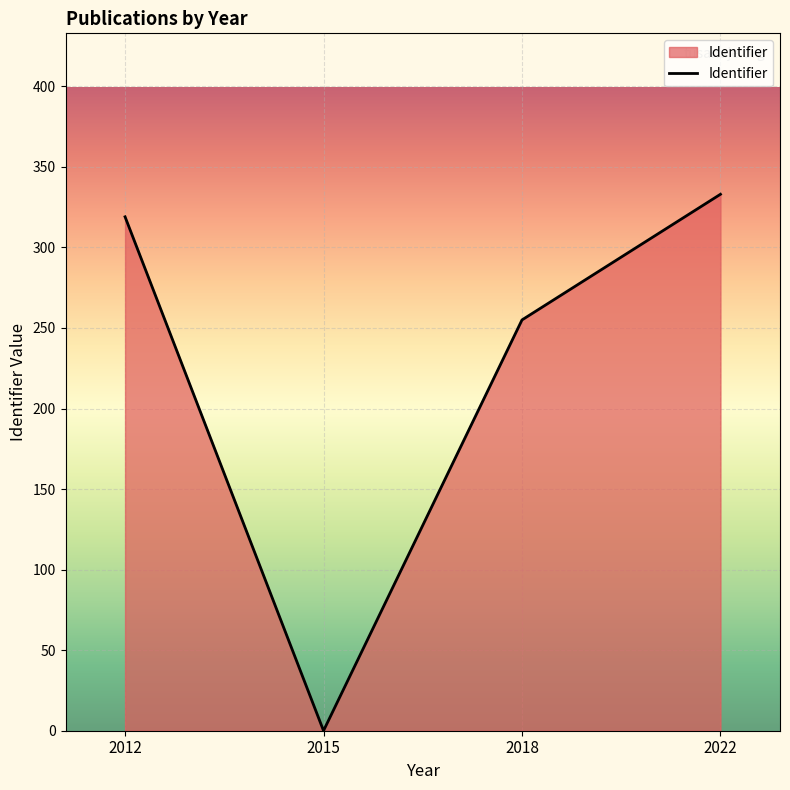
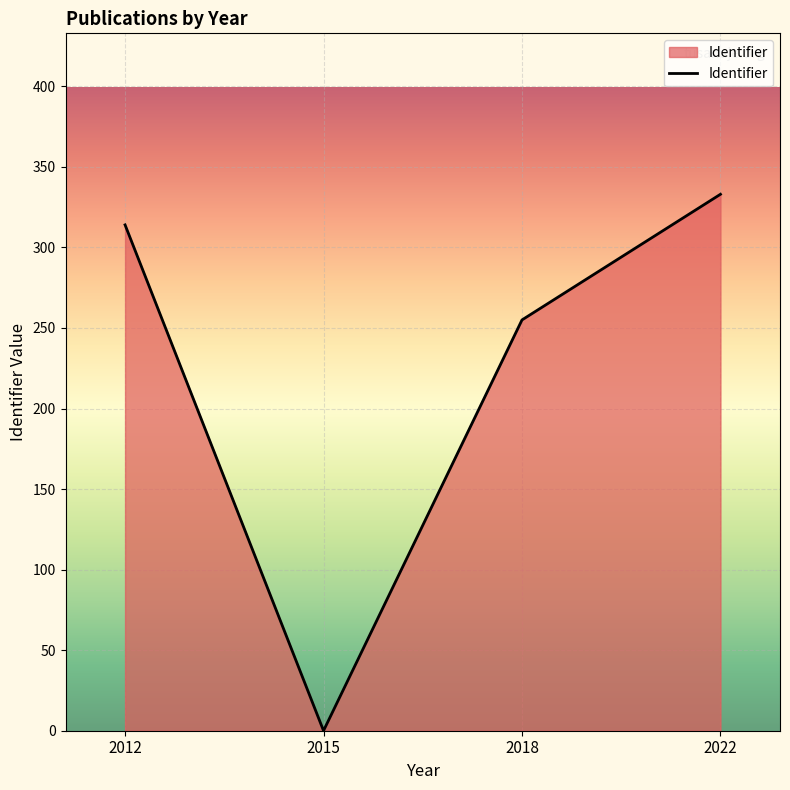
  {
-   "2012": 319,
+   "2012": 314,
    "2015": 0,
    "2018": 255,
    "2022": 333
  }
